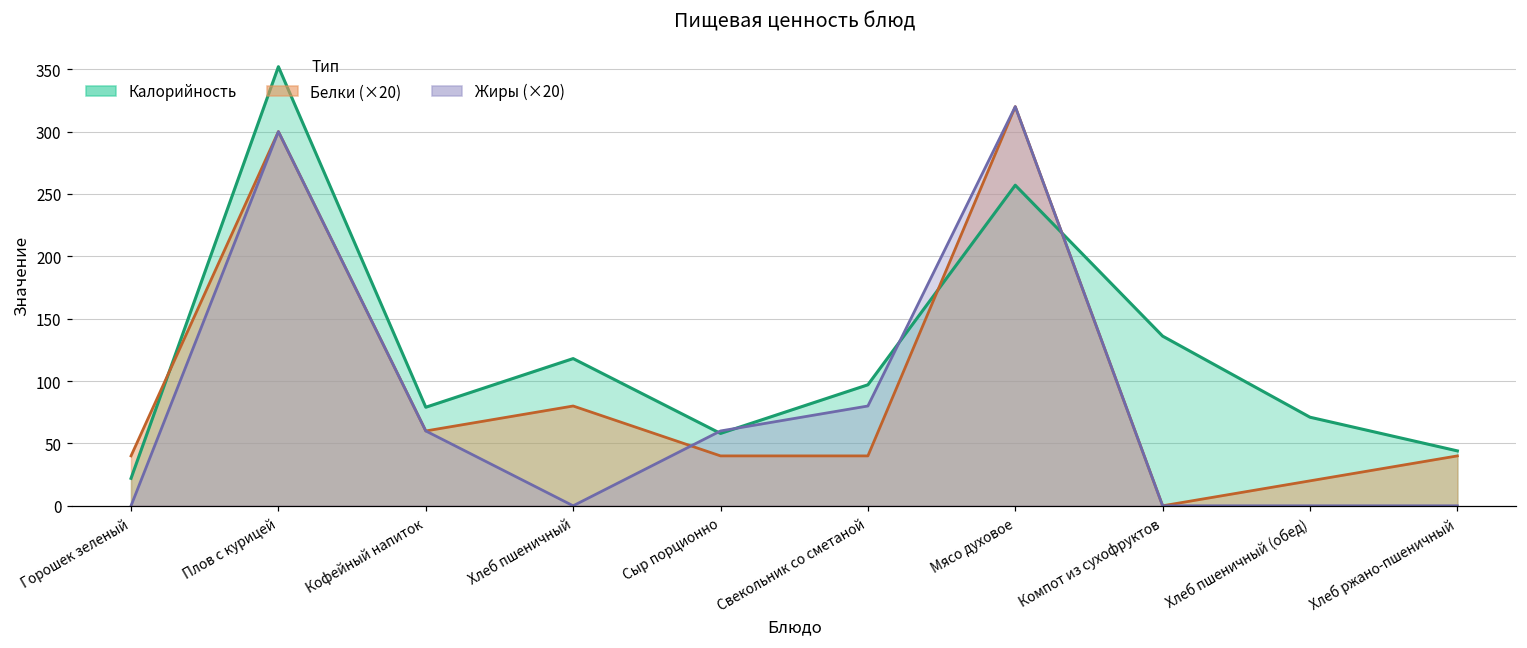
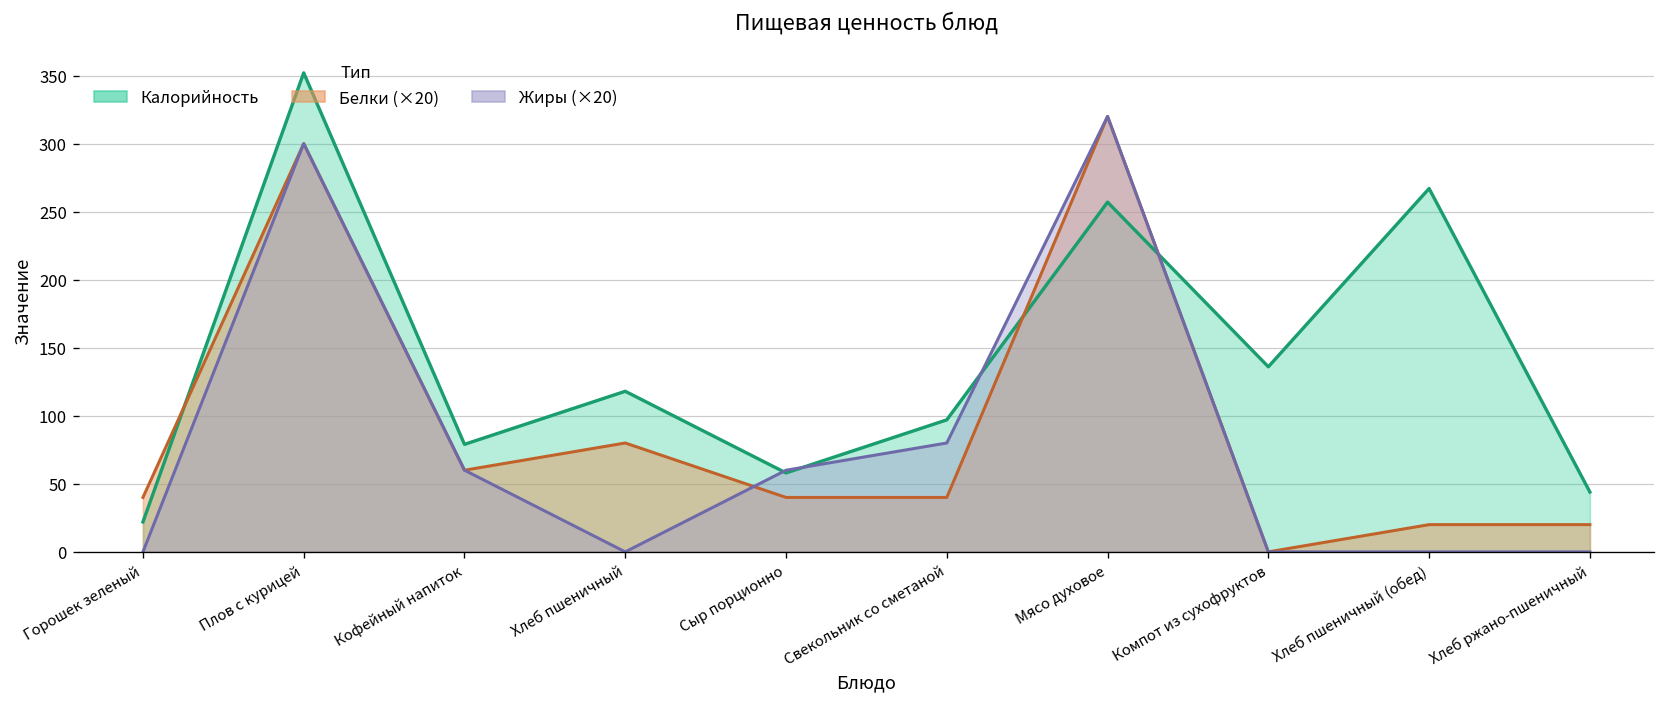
  {
    "Калорийность": {
      "Горошек зеленый": 22,
      "Плов с курицей": 352,
      "Кофейный напиток": 79,
      "Хлеб пшеничный": 118,
      "Свекольник со сметаной": 97,
      "Мясо духовое": 257,
      "Компот из сухофруктов": 136,
-     "Хлеб пшеничный (обед)": 71,
+     "Хлеб пшеничный (обед)": 267,
      "Хлеб ржано-пшеничный": 44
    },
    "Белки (×20)": {
      "Горошек зеленый": 40,
      "Хлеб пшеничный": 80,
      "Сыр порционно": 40,
      "Свекольник со сметаной": 40,
      "Хлеб пшеничный (обед)": 20,
-     "Хлеб ржано-пшеничный": 40
+     "Хлеб ржано-пшеничный": 20
    },
    "Жиры (×20)": {
      "Горошек зеленый": 0,
      "Хлеб пшеничный": 0,
      "Свекольник со сметаной": 80,
      "Хлеб пшеничный (обед)": 0,
      "Хлеб ржано-пшеничный": 0
    }
  }
